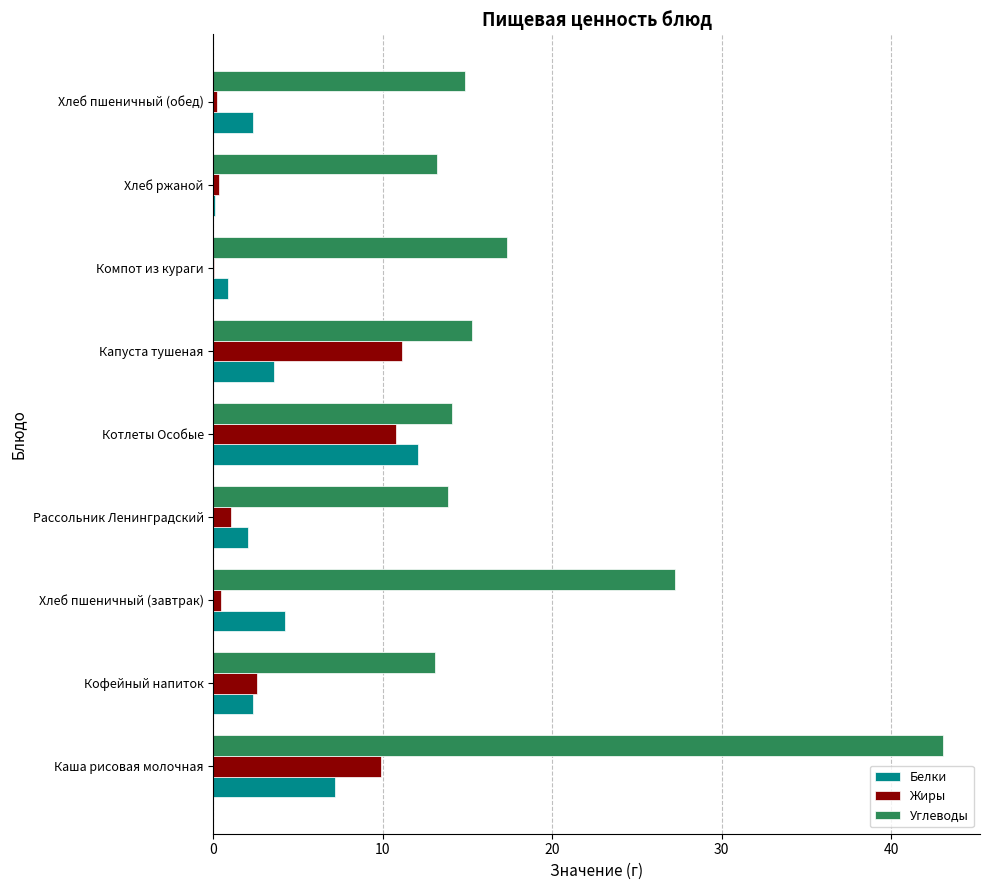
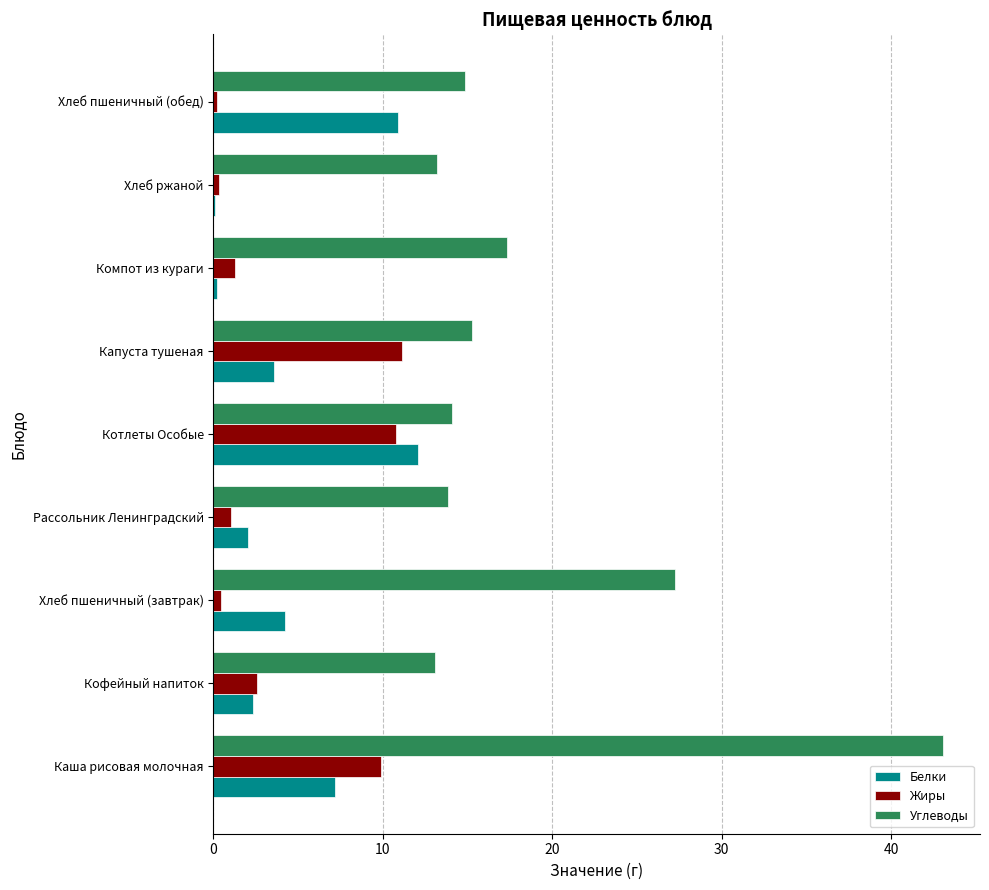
  {
    "Белки": {
-     "Хлеб пшеничный (обед)": 2.3,
-     "Компот из кураги": 0.9,
+     "Хлеб пшеничный (обед)": 10.9,
+     "Компот из кураги": 0.2,
      "Капуста тушеная": 3.6,
      "Котлеты Особые": 12.1,
      "Рассольник Ленинградский": 2.0,
      "Хлеб пшеничный (завтрак)": 4.2,
      "Кофейный напиток": 2.3,
      "Каша рисовая молочная": 7.2
    },
    "Жиры": {
      "Хлеб пшеничный (обед)": 0.2,
      "Хлеб ржаной": 0.3,
-     "Компот из кураги": 0.1,
+     "Компот из кураги": 1.3,
      "Капуста тушеная": 11.2,
      "Котлеты Особые": 10.8,
      "Рассольник Ленинградский": 1.0,
      "Хлеб пшеничный (завтрак)": 0.4,
      "Кофейный напиток": 2.6,
      "Каша рисовая молочная": 9.9
    },
    "Углеводы": {
      "Хлеб пшеничный (обед)": 14.9,
      "Хлеб ржаной": 13.2,
      "Компот из кураги": 17.3,
      "Капуста тушеная": 15.3,
      "Котлеты Особые": 14.1,
      "Рассольник Ленинградский": 13.8,
      "Хлеб пшеничный (завтрак)": 27.2,
      "Кофейный напиток": 13.1,
      "Каша рисовая молочная": 43.1
    }
  }
